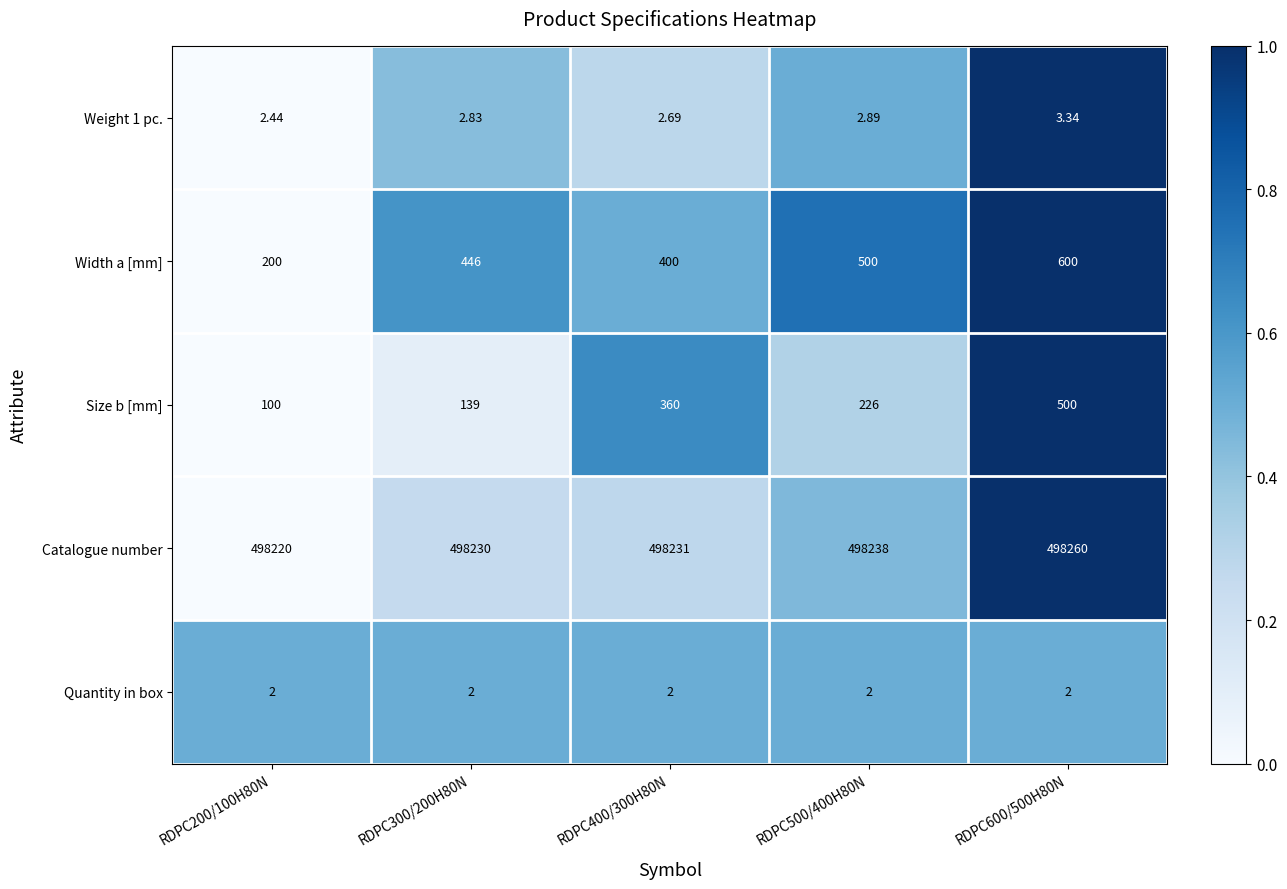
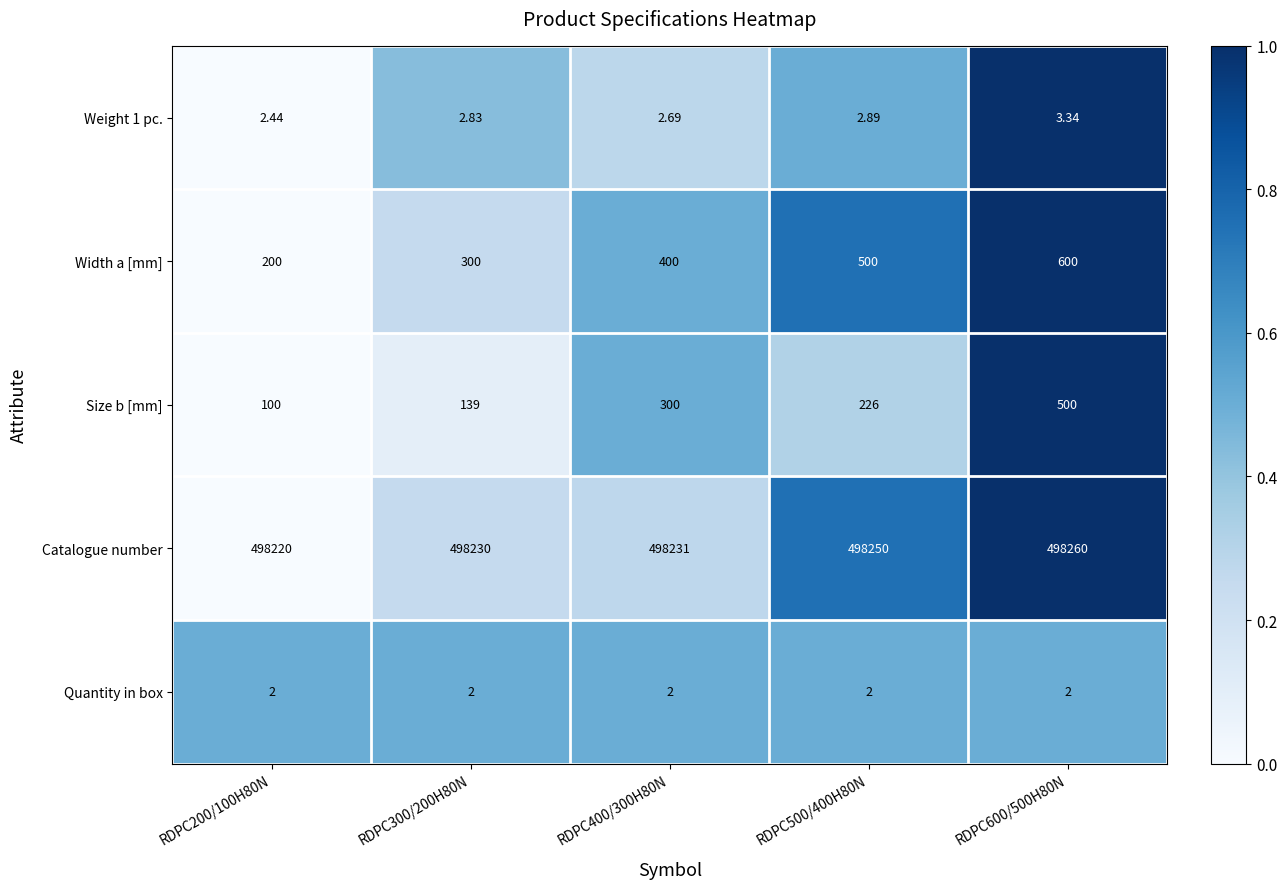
  {
    "Weight 1 pc.": {
      "RDPC200/100H80N": 2.44,
      "RDPC300/200H80N": 2.83,
      "RDPC400/300H80N": 2.69,
      "RDPC500/400H80N": 2.89,
      "RDPC600/500H80N": 3.34
    },
    "Width a [mm]": {
      "RDPC200/100H80N": 200,
-     "RDPC300/200H80N": 446,
+     "RDPC300/200H80N": 300,
      "RDPC400/300H80N": 400,
      "RDPC500/400H80N": 500,
      "RDPC600/500H80N": 600
    },
    "Size b [mm]": {
      "RDPC200/100H80N": 100,
      "RDPC300/200H80N": 139,
-     "RDPC400/300H80N": 360,
+     "RDPC400/300H80N": 300,
      "RDPC500/400H80N": 226,
      "RDPC600/500H80N": 500
    },
    "Catalogue number": {
      "RDPC200/100H80N": 498220,
      "RDPC300/200H80N": 498230,
      "RDPC400/300H80N": 498231,
-     "RDPC500/400H80N": 498238,
+     "RDPC500/400H80N": 498250,
      "RDPC600/500H80N": 498260
    },
    "Quantity in box": {
      "RDPC200/100H80N": 2,
      "RDPC300/200H80N": 2,
      "RDPC400/300H80N": 2,
      "RDPC500/400H80N": 2,
      "RDPC600/500H80N": 2
    }
  }
